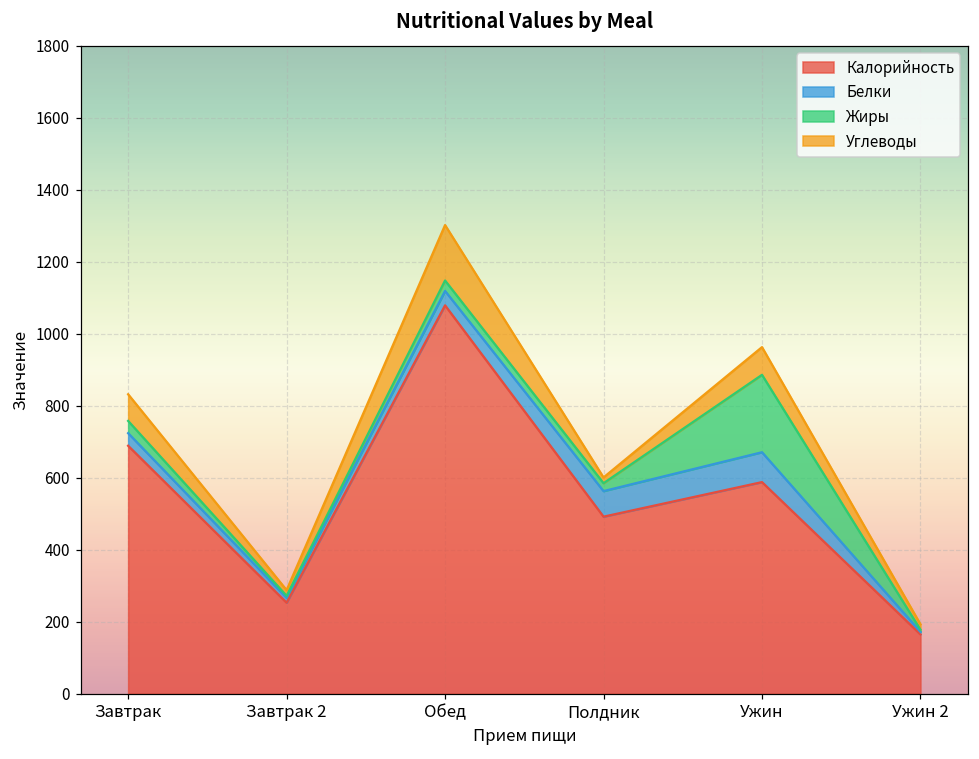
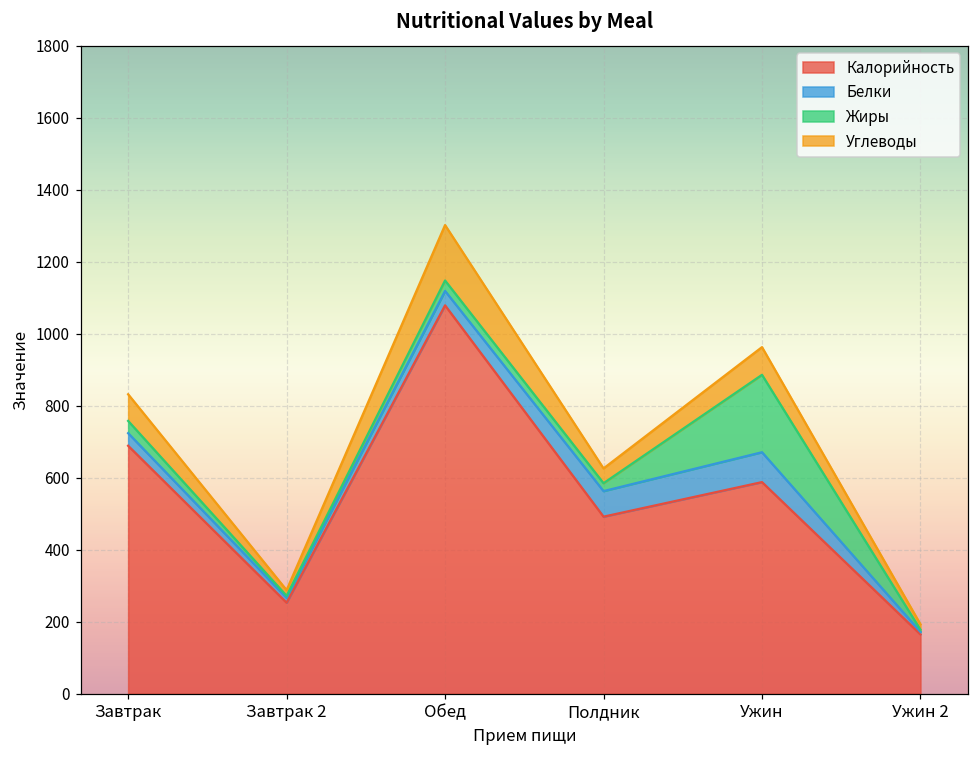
  {
    "Калорийность": {
      "Завтрак": 690,
      "Завтрак 2": 250,
      "Обед": 1080,
      "Полдник": 490,
      "Ужин": 590
    },
    "Белки": {
      "Завтрак": 40,
      "Обед": 40,
      "Полдник": 70,
      "Ужин": 80
    },
    "Жиры": {
      "Завтрак": 30,
      "Обед": 30,
      "Полдник": 20,
      "Ужин": 220
    },
    "Углеводы": {
      "Завтрак": 70,
      "Завтрак 2": 20,
      "Обед": 150,
-     "Полдник": 20,
+     "Полдник": 40,
      "Ужин": 80,
      "Ужин 2": 20
    }
  }
